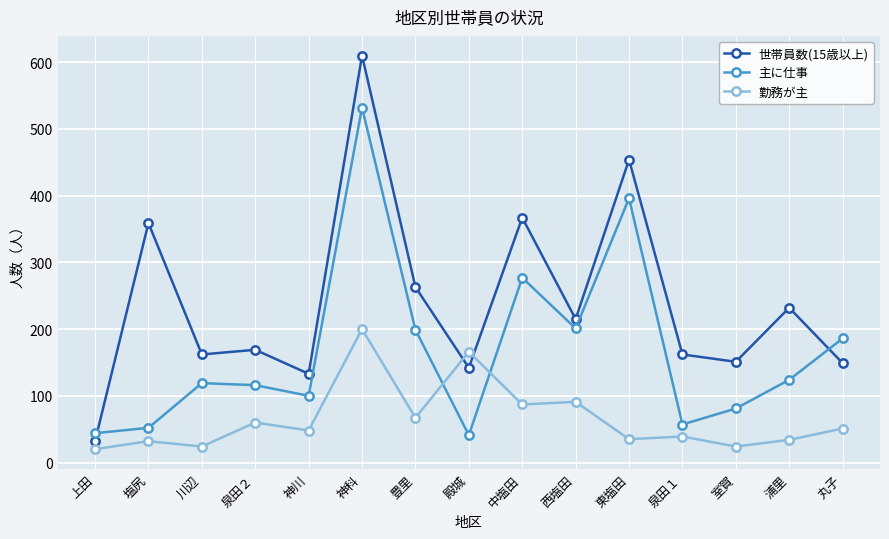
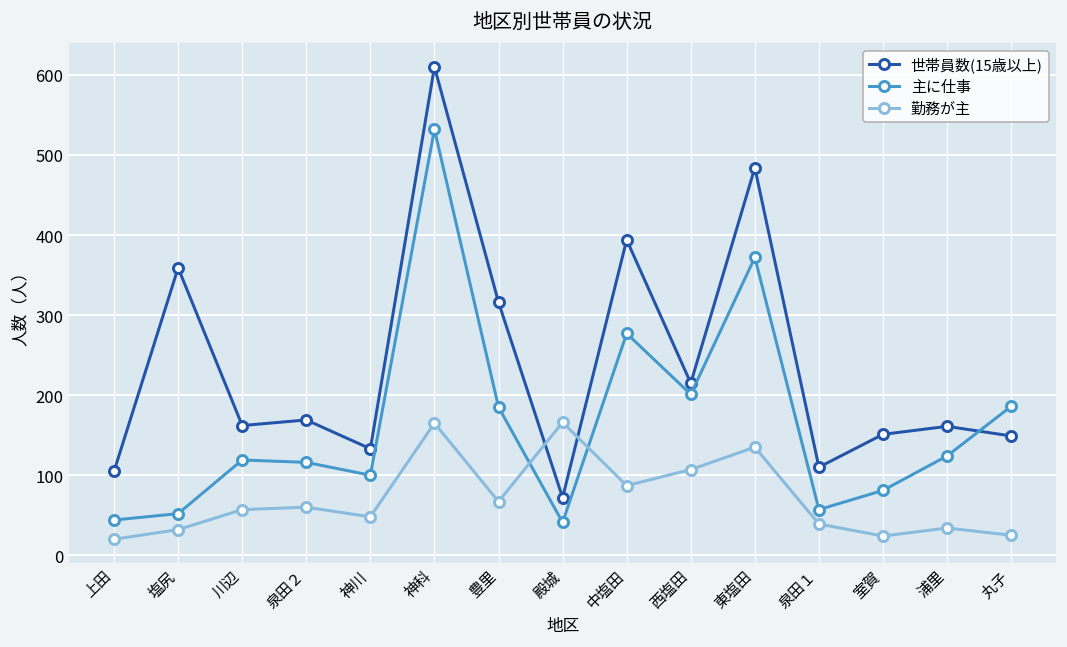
  {
    "世帯員数(15歳以上)": {
-     "上田": 30,
+     "上田": 110,
      "塩尻": 360,
      "川辺": 160,
      "泉田２": 170,
      "神川": 130,
      "神科": 610,
-     "豊里": 260,
-     "殿城": 140,
-     "中塩田": 370,
+     "豊里": 320,
+     "殿城": 70,
+     "中塩田": 390,
      "西塩田": 220,
-     "東塩田": 450,
-     "泉田１": 160,
+     "東塩田": 480,
+     "泉田１": 110,
      "室賀": 150,
-     "浦里": 230,
+     "浦里": 160,
      "丸子": 150
    },
    "主に仕事": {
      "上田": 40,
      "塩尻": 50,
      "川辺": 120,
      "泉田２": 120,
      "神川": 100,
      "神科": 530,
-     "豊里": 200,
+     "豊里": 190,
      "殿城": 40,
      "中塩田": 280,
      "西塩田": 200,
-     "東塩田": 400,
+     "東塩田": 370,
      "泉田１": 60,
      "室賀": 80,
      "浦里": 120,
      "丸子": 190
    },
    "勤務が主": {
      "上田": 20,
      "塩尻": 30,
-     "川辺": 20,
+     "川辺": 60,
      "泉田２": 60,
      "神川": 50,
-     "神科": 200,
+     "神科": 170,
      "豊里": 70,
      "殿城": 170,
      "中塩田": 90,
-     "西塩田": 90,
-     "東塩田": 40,
+     "西塩田": 110,
+     "東塩田": 140,
      "泉田１": 40,
      "室賀": 20,
      "浦里": 30,
-     "丸子": 50
+     "丸子": 30
    }
  }
